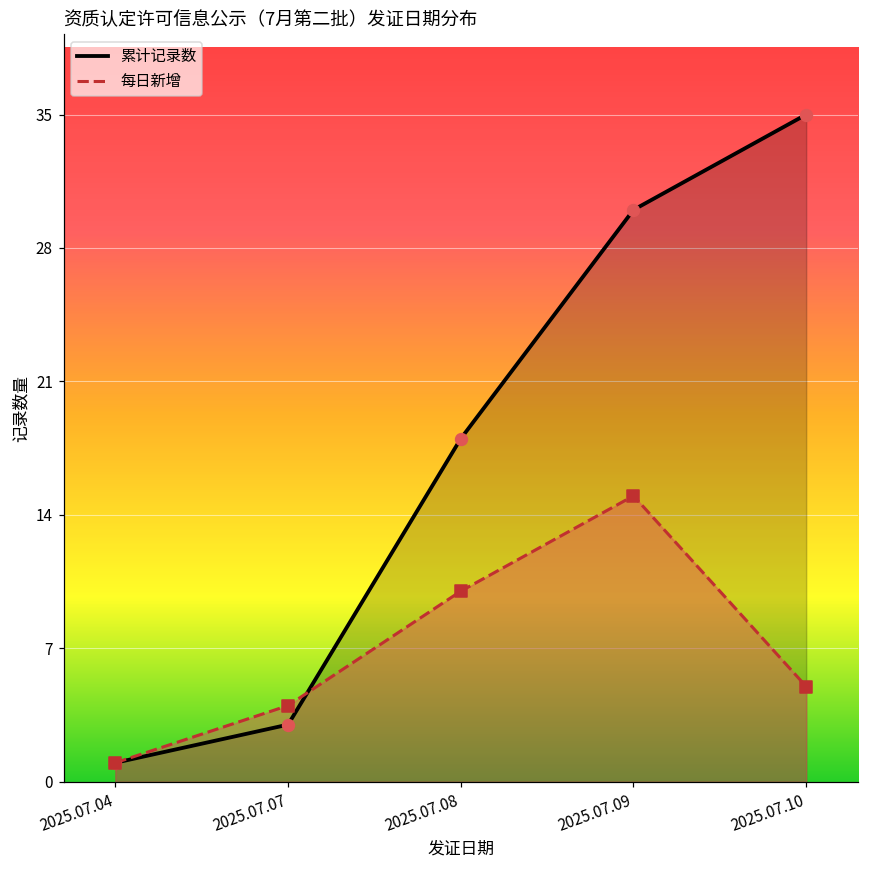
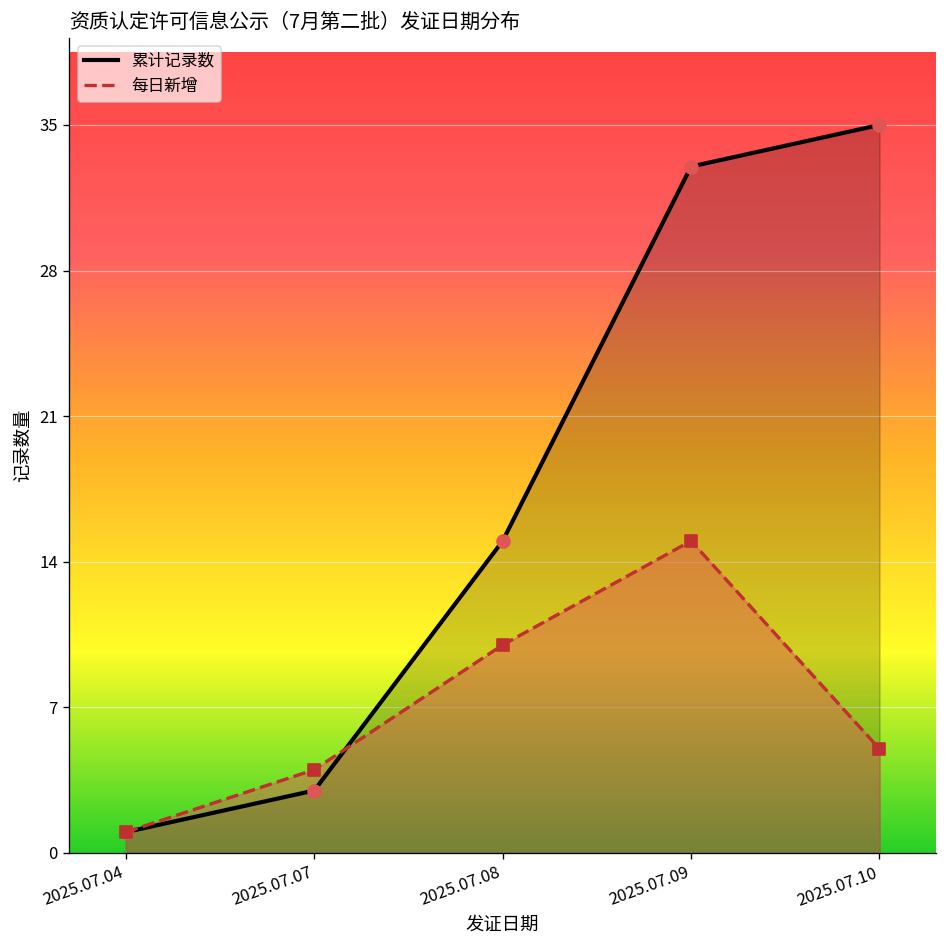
  {
    "累计记录数": {
      "2025.07.07": 3,
-     "2025.07.08": 18,
-     "2025.07.09": 30,
+     "2025.07.08": 15,
+     "2025.07.09": 33,
      "2025.07.10": 35
    }
  }
